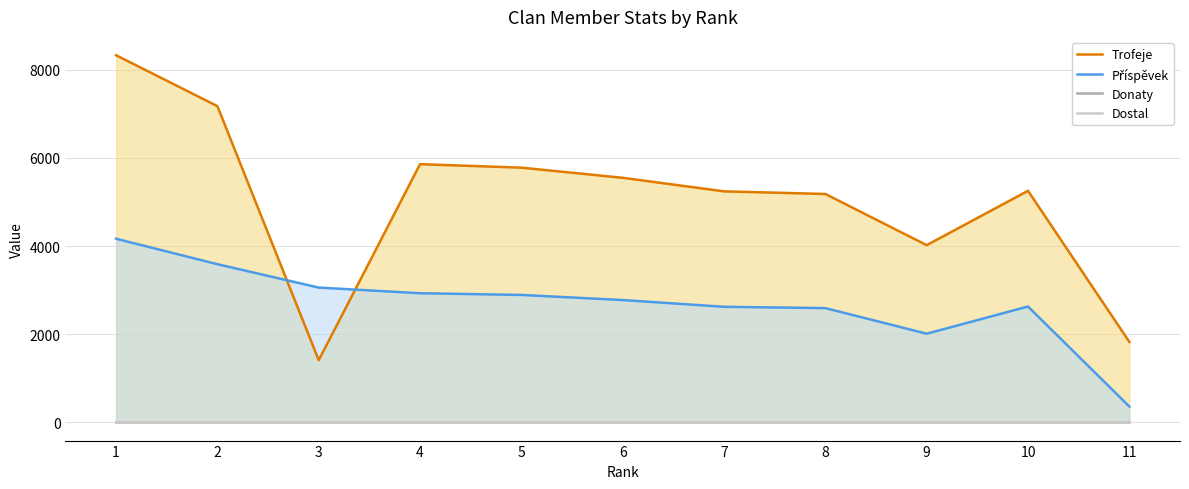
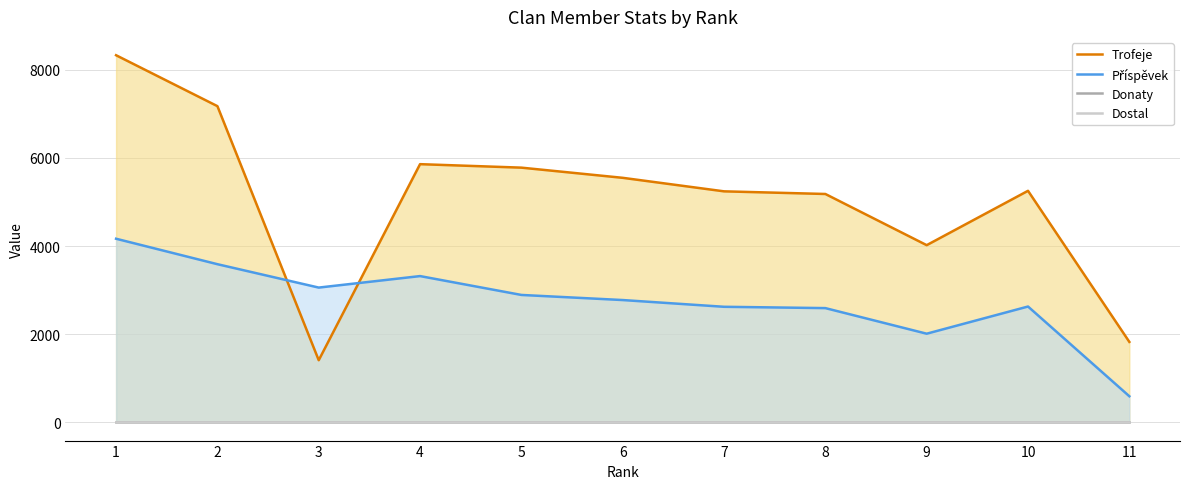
  {
    "Trofeje": {
      "1": 8300,
      "2": 7200,
      "3": 1400,
      "4": 5900,
      "5": 5800,
      "6": 5500,
      "7": 5200,
      "8": 5200,
      "9": 4000,
      "10": 5300,
      "11": 1800
    },
    "Příspěvek": {
      "1": 4200,
      "2": 3600,
      "3": 3100,
-     "4": 2900,
+     "4": 3300,
      "5": 2900,
      "6": 2800,
      "7": 2600,
      "8": 2600,
      "9": 2000,
      "10": 2600,
-     "11": 400
+     "11": 600
    },
    "Dostal": {
      "1": 0,
      "2": 0,
      "3": 0,
      "4": 0,
      "5": 0,
      "6": 0,
      "7": 0,
      "8": 0,
      "9": 0,
      "10": 0,
      "11": 0
    }
  }
